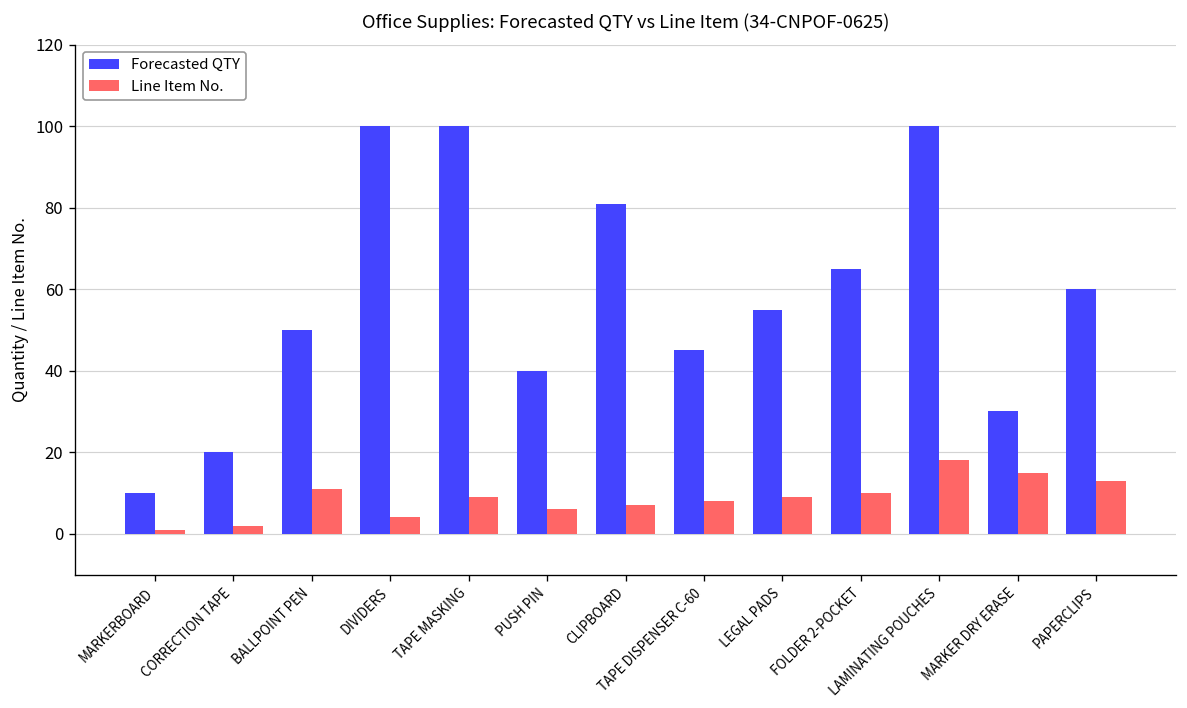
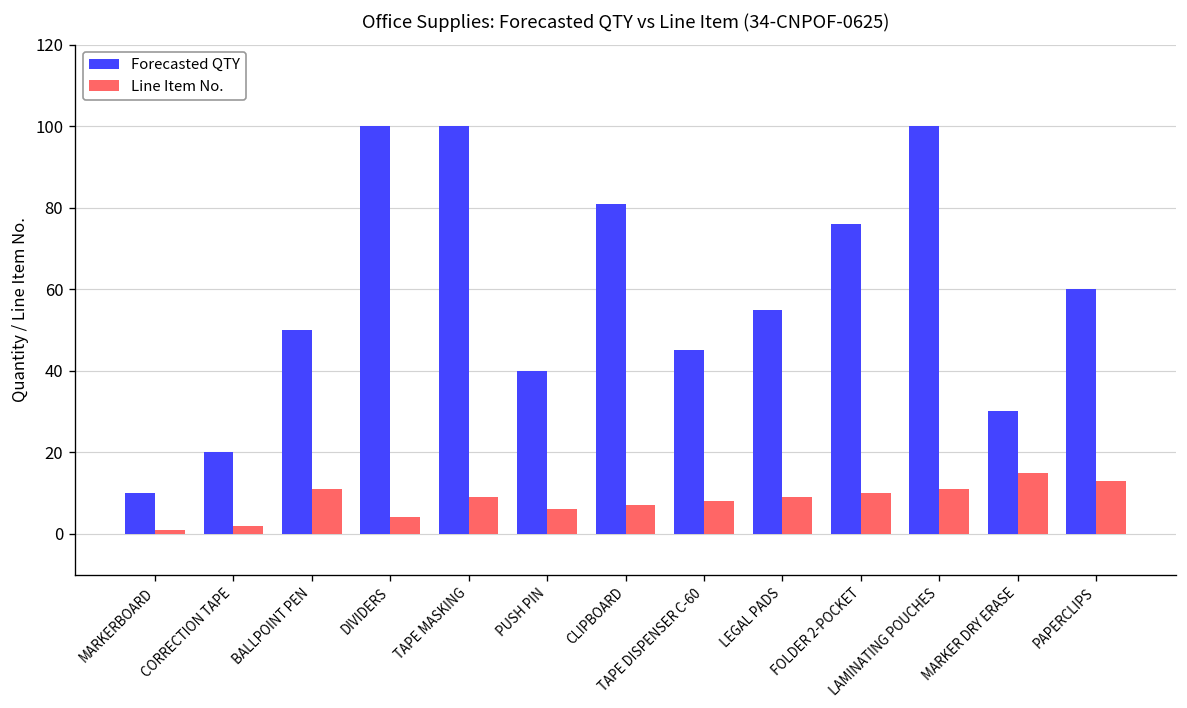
  {
    "Forecasted QTY": {
      "MARKERBOARD": 10,
      "CORRECTION TAPE": 20,
      "BALLPOINT PEN": 50,
      "DIVIDERS": 100,
      "TAPE MASKING": 100,
      "PUSH PIN": 40,
      "CLIPBOARD": 81,
      "TAPE DISPENSER C-60": 45,
      "LEGAL PADS": 55,
-     "FOLDER 2-POCKET": 65,
+     "FOLDER 2-POCKET": 76,
      "LAMINATING POUCHES": 100,
      "MARKER DRY ERASE": 30,
      "PAPERCLIPS": 60
    },
    "Line Item No.": {
      "MARKERBOARD": 1,
      "CORRECTION TAPE": 2,
      "BALLPOINT PEN": 11,
      "DIVIDERS": 4,
      "TAPE MASKING": 9,
      "PUSH PIN": 6,
      "CLIPBOARD": 7,
      "TAPE DISPENSER C-60": 8,
      "LEGAL PADS": 9,
      "FOLDER 2-POCKET": 10,
-     "LAMINATING POUCHES": 18,
+     "LAMINATING POUCHES": 11,
      "MARKER DRY ERASE": 15,
      "PAPERCLIPS": 13
    }
  }
